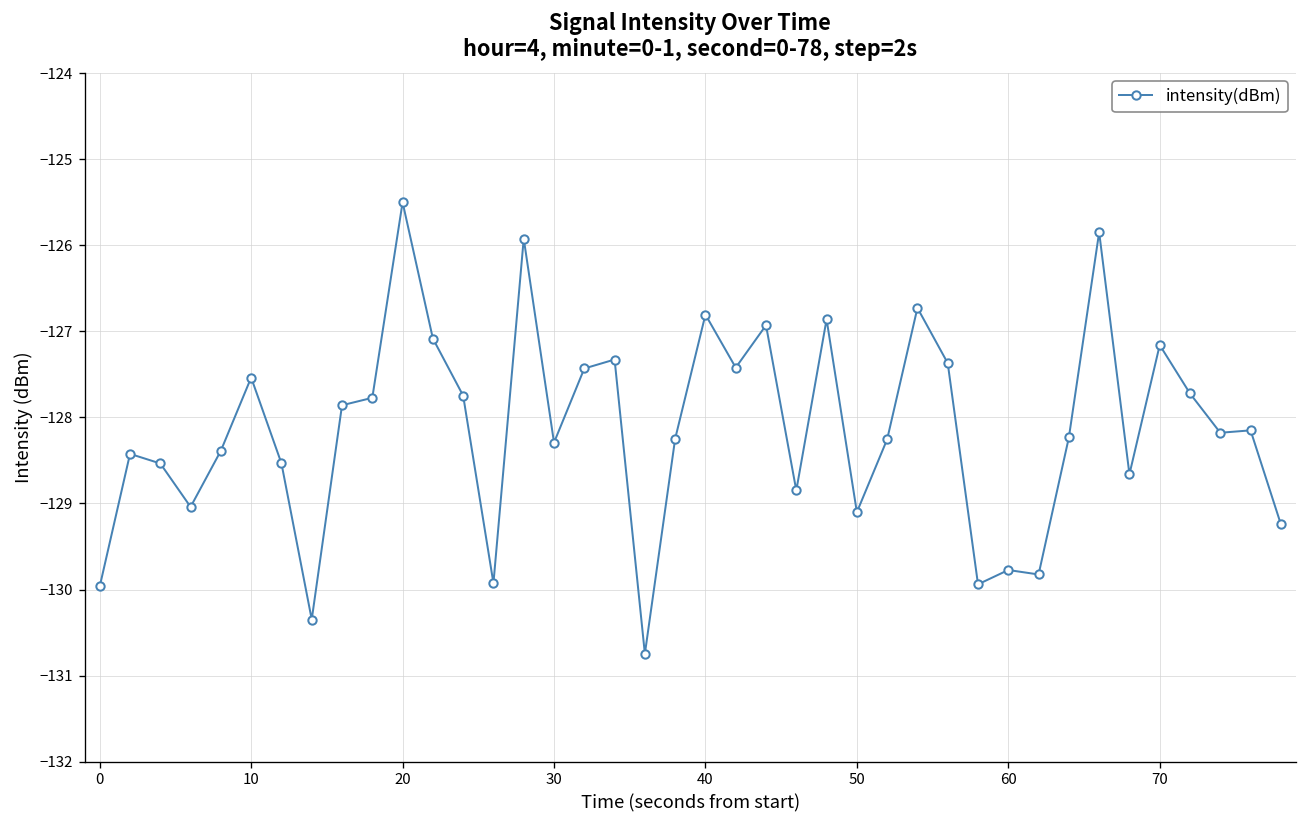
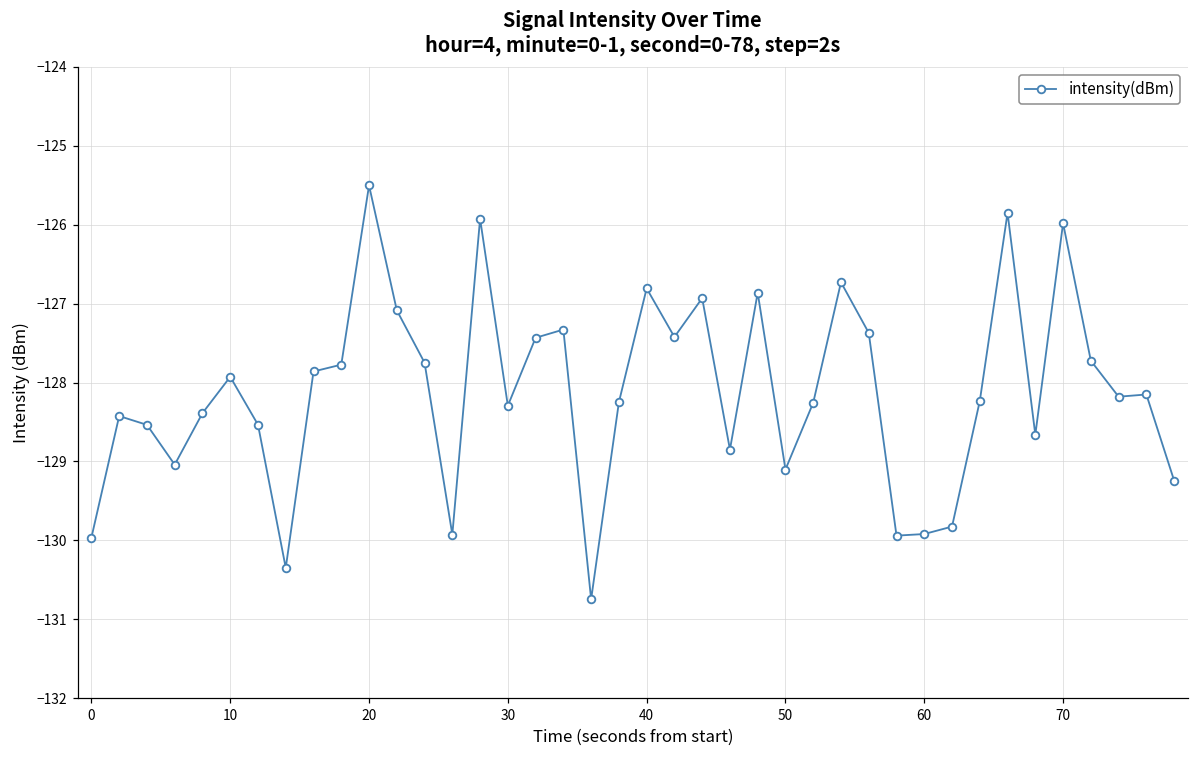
  {
    "0": -130.0,
-   "10": -127.5,
+   "10": -127.9,
    "20": -125.5,
    "30": -128.3,
    "40": -126.8,
    "50": -129.1,
-   "60": -129.8,
-   "70": -127.2
+   "60": -129.9,
+   "70": -126.0
  }
